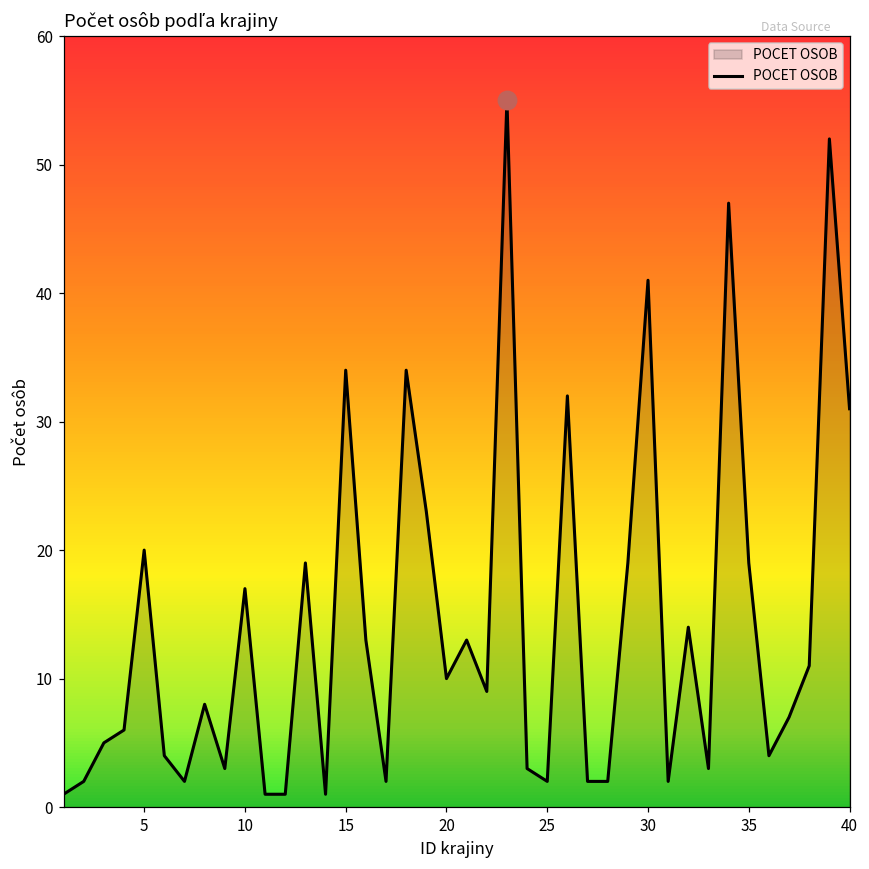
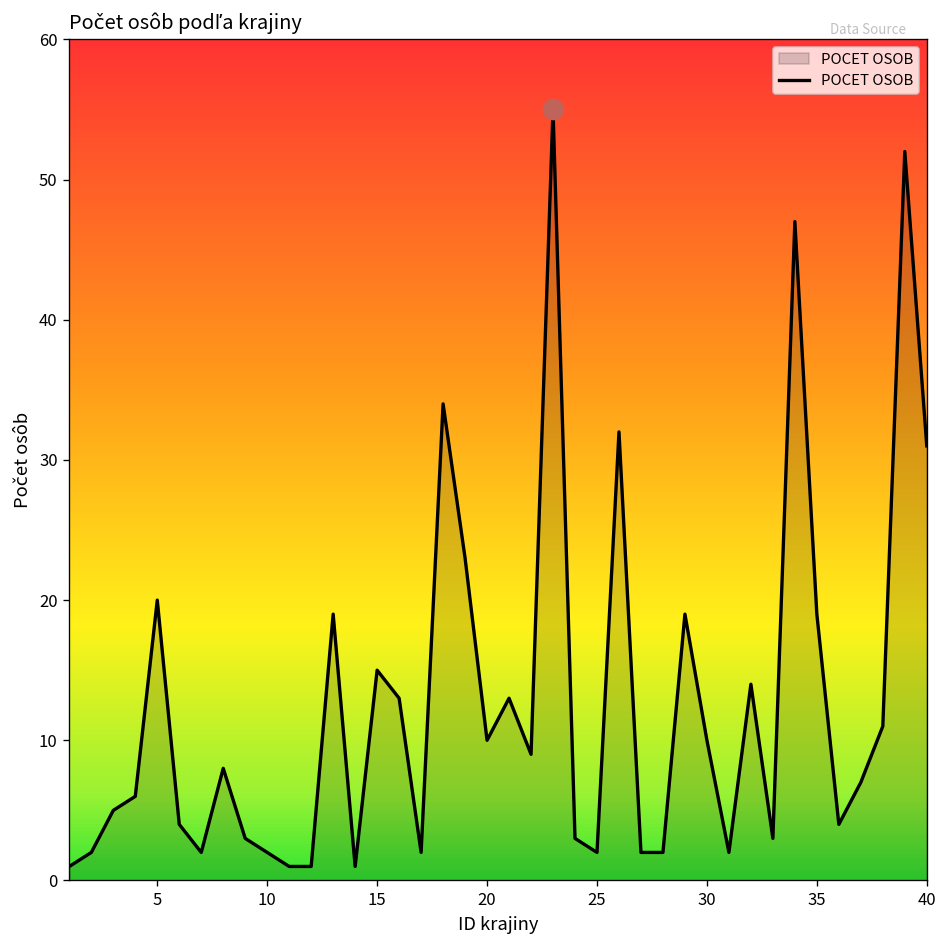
  {
    "POCET OSOB": {
      "5": 20,
-     "10": 17,
-     "15": 34,
+     "10": 2,
+     "15": 15,
      "20": 10,
      "25": 2,
-     "30": 41,
+     "30": 10,
      "35": 19,
      "40": 31
    }
  }
